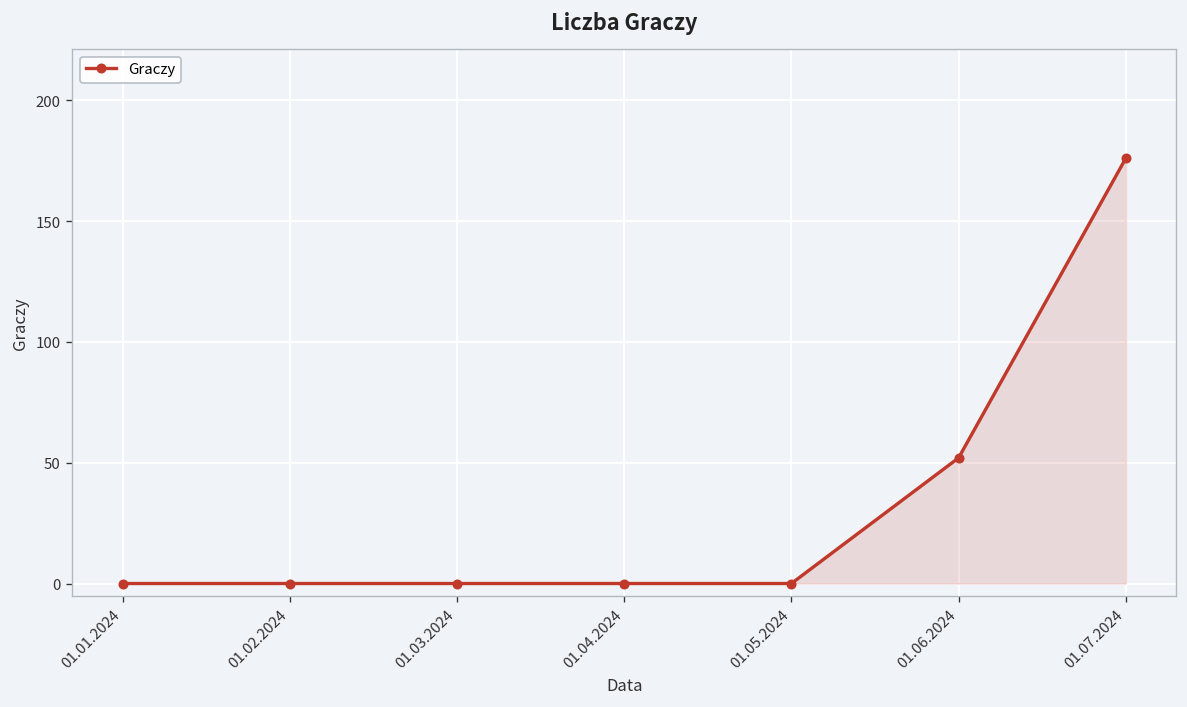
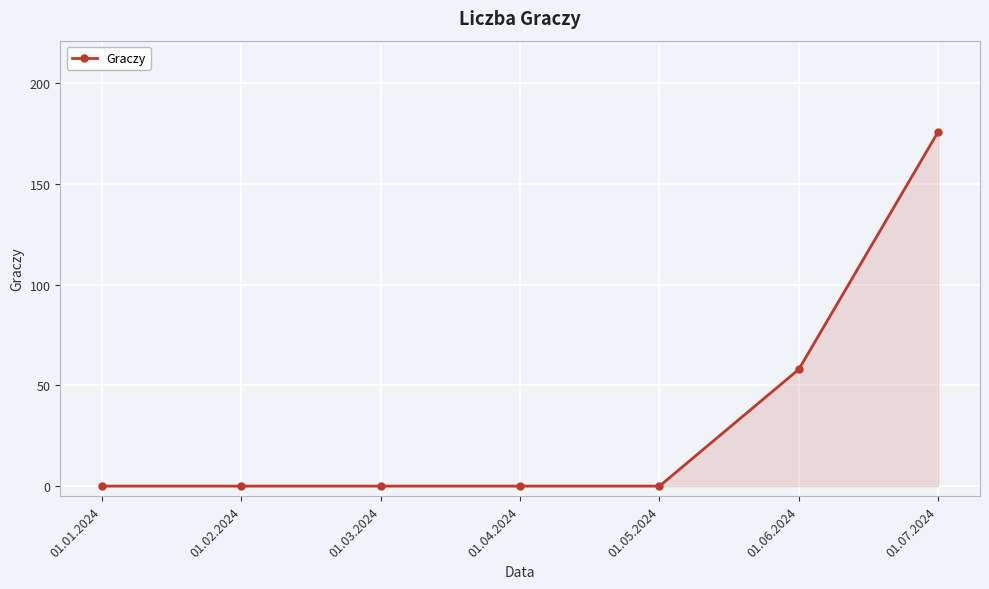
  {
    "01.01.2024": 0,
    "01.02.2024": 0,
    "01.03.2024": 0,
    "01.04.2024": 0,
    "01.05.2024": 0,
-   "01.06.2024": 52,
+   "01.06.2024": 58,
    "01.07.2024": 176
  }
